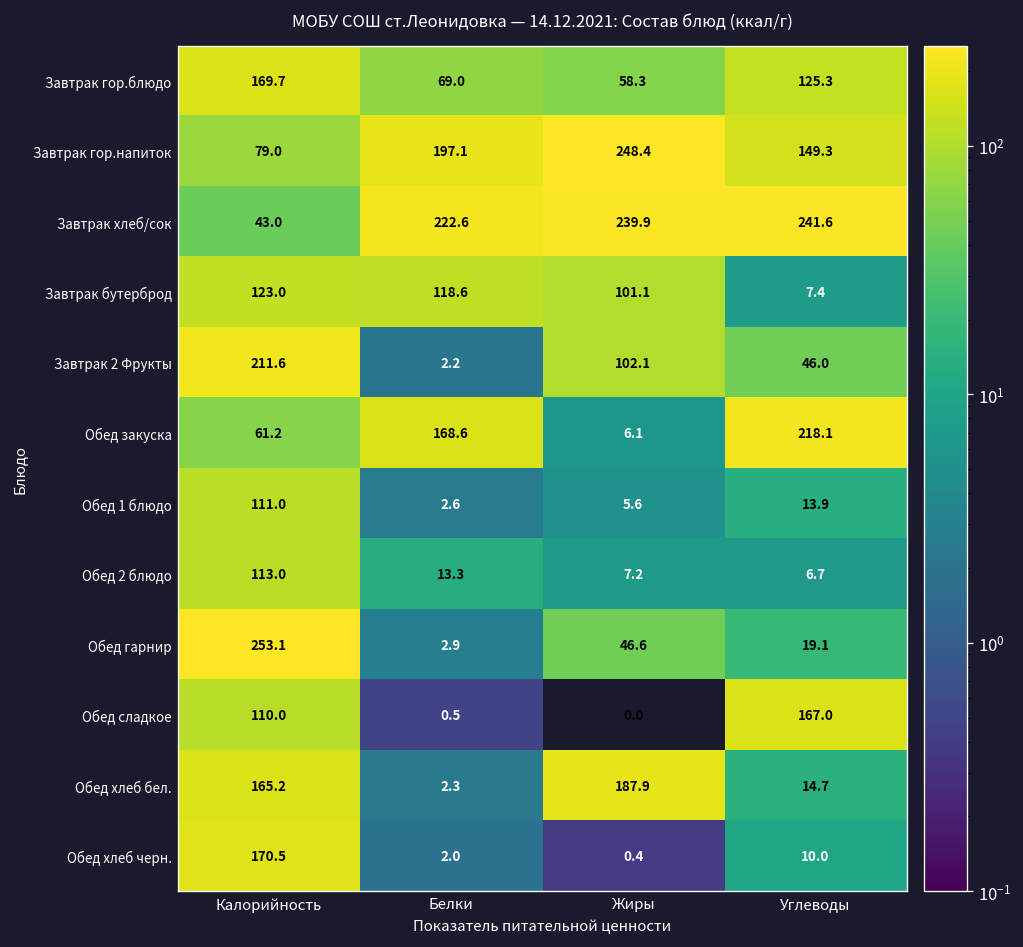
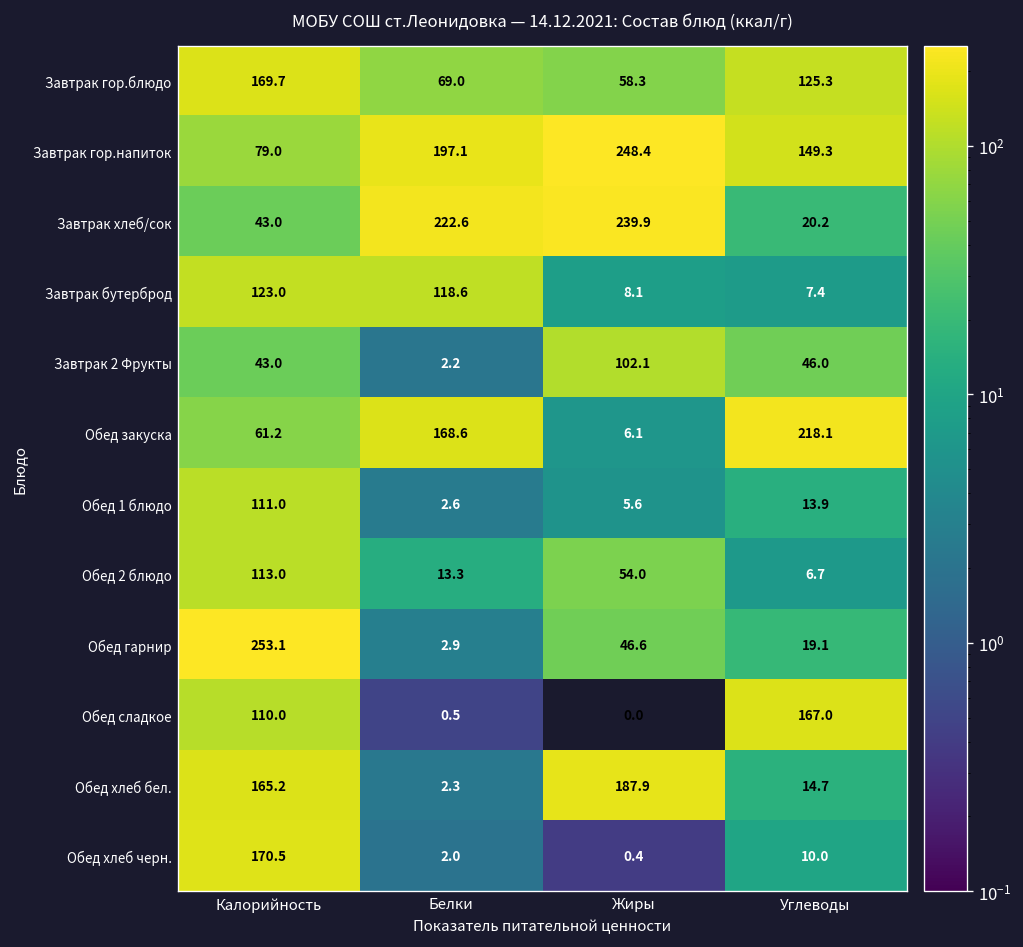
  {
    "Завтрак гор.блюдо": {
      "Калорийность": 169.7,
      "Белки": 69.0,
      "Жиры": 58.3,
      "Углеводы": 125.3
    },
    "Завтрак гор.напиток": {
      "Калорийность": 79.0,
      "Белки": 197.1,
      "Жиры": 248.4,
      "Углеводы": 149.3
    },
    "Завтрак хлеб/сок": {
      "Калорийность": 43.0,
      "Белки": 222.6,
      "Жиры": 239.9,
-     "Углеводы": 241.6
+     "Углеводы": 20.2
    },
    "Завтрак бутерброд": {
      "Калорийность": 123.0,
      "Белки": 118.6,
-     "Жиры": 101.1,
+     "Жиры": 8.1,
      "Углеводы": 7.4
    },
    "Завтрак 2 Фрукты": {
-     "Калорийность": 211.6,
+     "Калорийность": 43.0,
      "Белки": 2.2,
      "Жиры": 102.1,
      "Углеводы": 46.0
    },
    "Обед закуска": {
      "Калорийность": 61.2,
      "Белки": 168.6,
      "Жиры": 6.1,
      "Углеводы": 218.1
    },
    "Обед 1 блюдо": {
      "Калорийность": 111.0,
      "Белки": 2.6,
      "Жиры": 5.6,
      "Углеводы": 13.9
    },
    "Обед 2 блюдо": {
      "Калорийность": 113.0,
      "Белки": 13.3,
-     "Жиры": 7.2,
+     "Жиры": 54.0,
      "Углеводы": 6.7
    },
    "Обед гарнир": {
      "Калорийность": 253.1,
      "Белки": 2.9,
      "Жиры": 46.6,
      "Углеводы": 19.1
    },
    "Обед сладкое": {
      "Калорийность": 110.0,
      "Белки": 0.5,
      "Углеводы": 167.0
    },
    "Обед хлеб бел.": {
      "Калорийность": 165.2,
      "Белки": 2.3,
      "Жиры": 187.9,
      "Углеводы": 14.7
    },
    "Обед хлеб черн.": {
      "Калорийность": 170.5,
      "Белки": 2.0,
      "Жиры": 0.4,
      "Углеводы": 10.0
    }
  }
